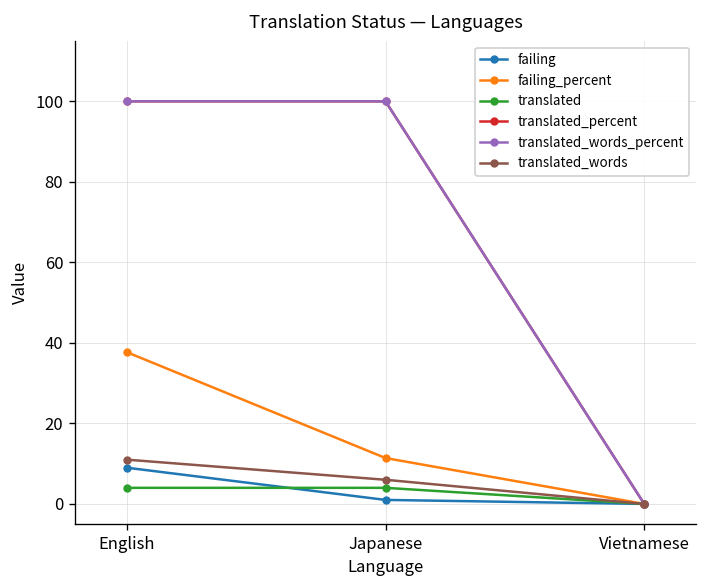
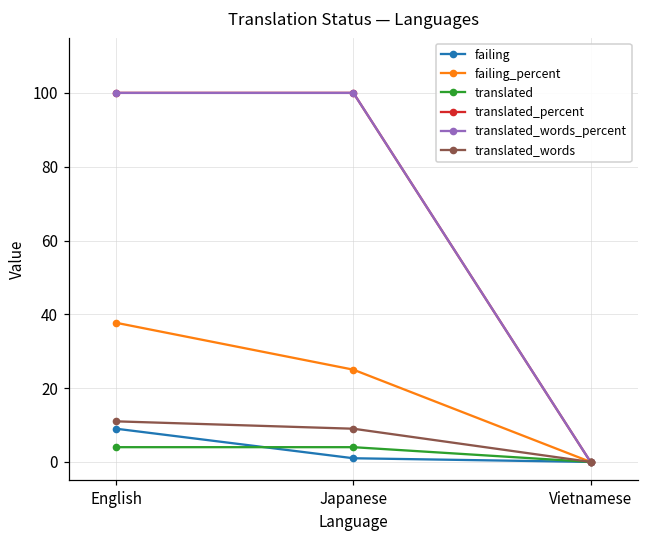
  {
    "failing": {
      "English": 9,
      "Japanese": 1
    },
    "failing_percent": {
      "English": 38,
-     "Japanese": 11
+     "Japanese": 25
    },
    "translated": {
      "English": 4,
      "Japanese": 4
    },
    "translated_words_percent": {
      "English": 100,
      "Japanese": 100
    },
    "translated_words": {
      "English": 11,
-     "Japanese": 6
+     "Japanese": 9
    }
  }
